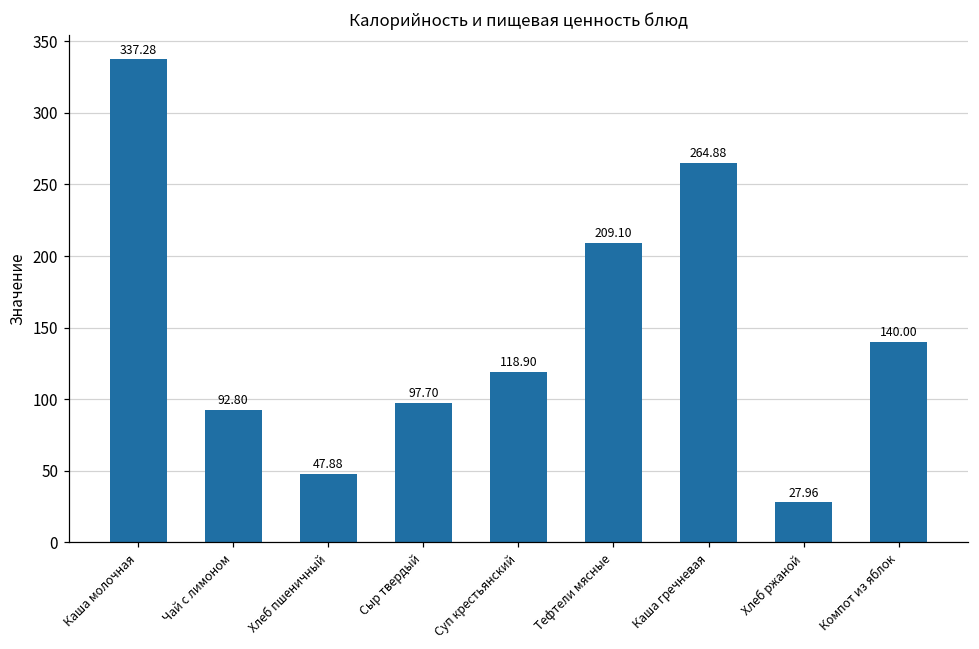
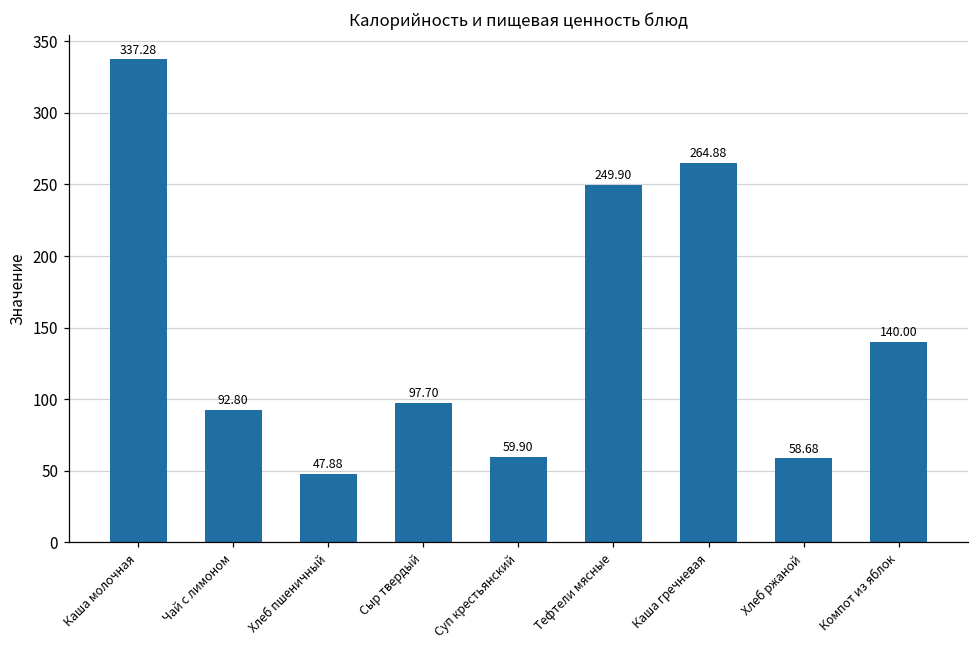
  {
    "Каша молочная": 337.28,
    "Чай с лимоном": 92.80,
    "Хлеб пшеничный": 47.88,
    "Сыр твердый": 97.70,
-   "Суп крестьянский": 118.90,
-   "Тефтели мясные": 209.10,
+   "Суп крестьянский": 59.90,
+   "Тефтели мясные": 249.90,
    "Каша гречневая": 264.88,
-   "Хлеб ржаной": 27.96,
+   "Хлеб ржаной": 58.68,
    "Компот из яблок": 140.00
  }
